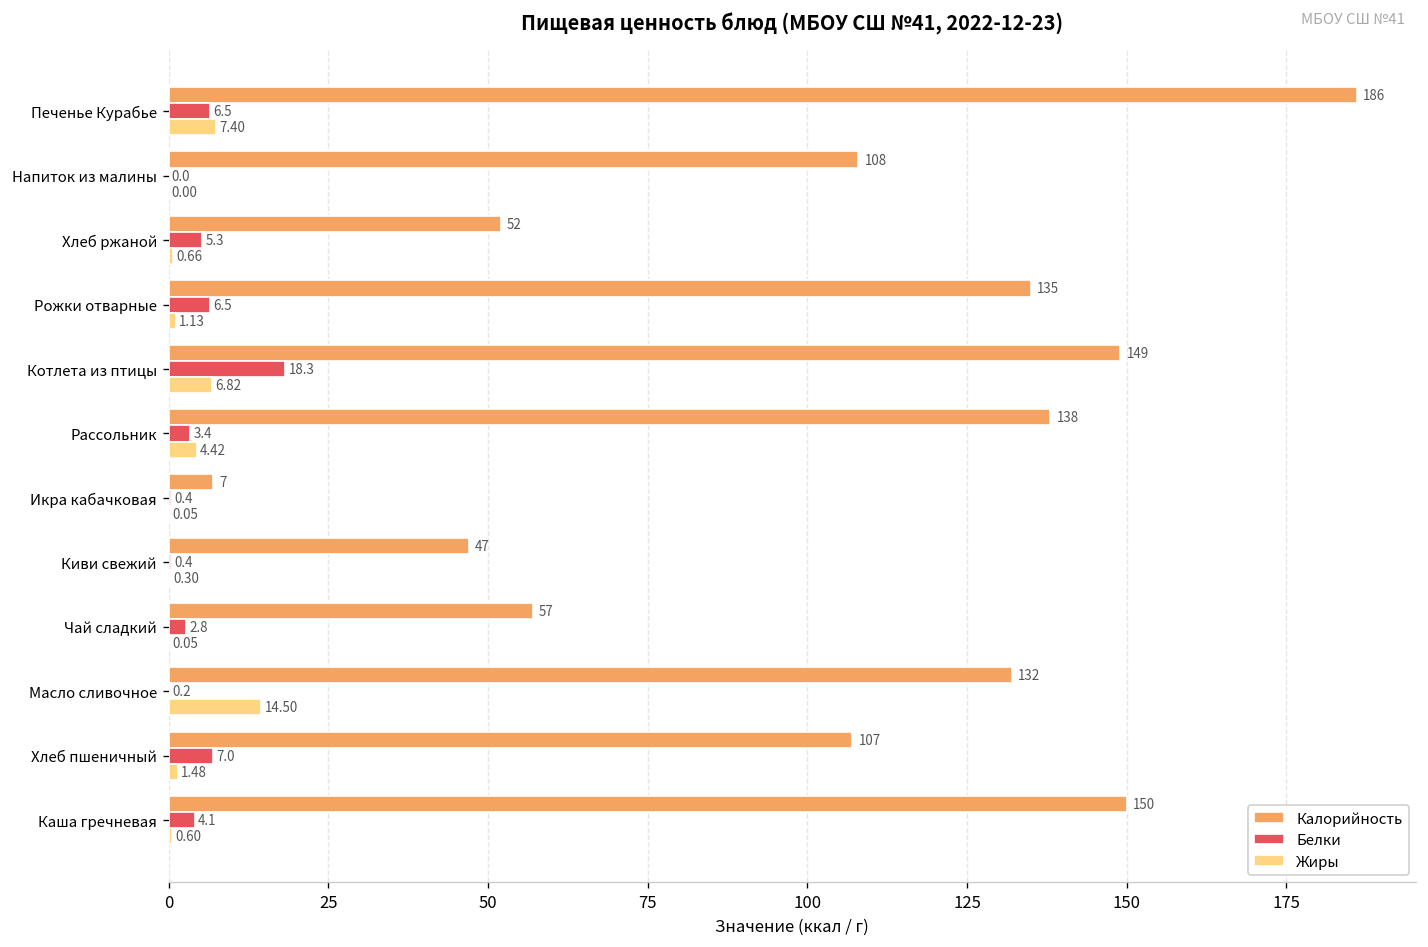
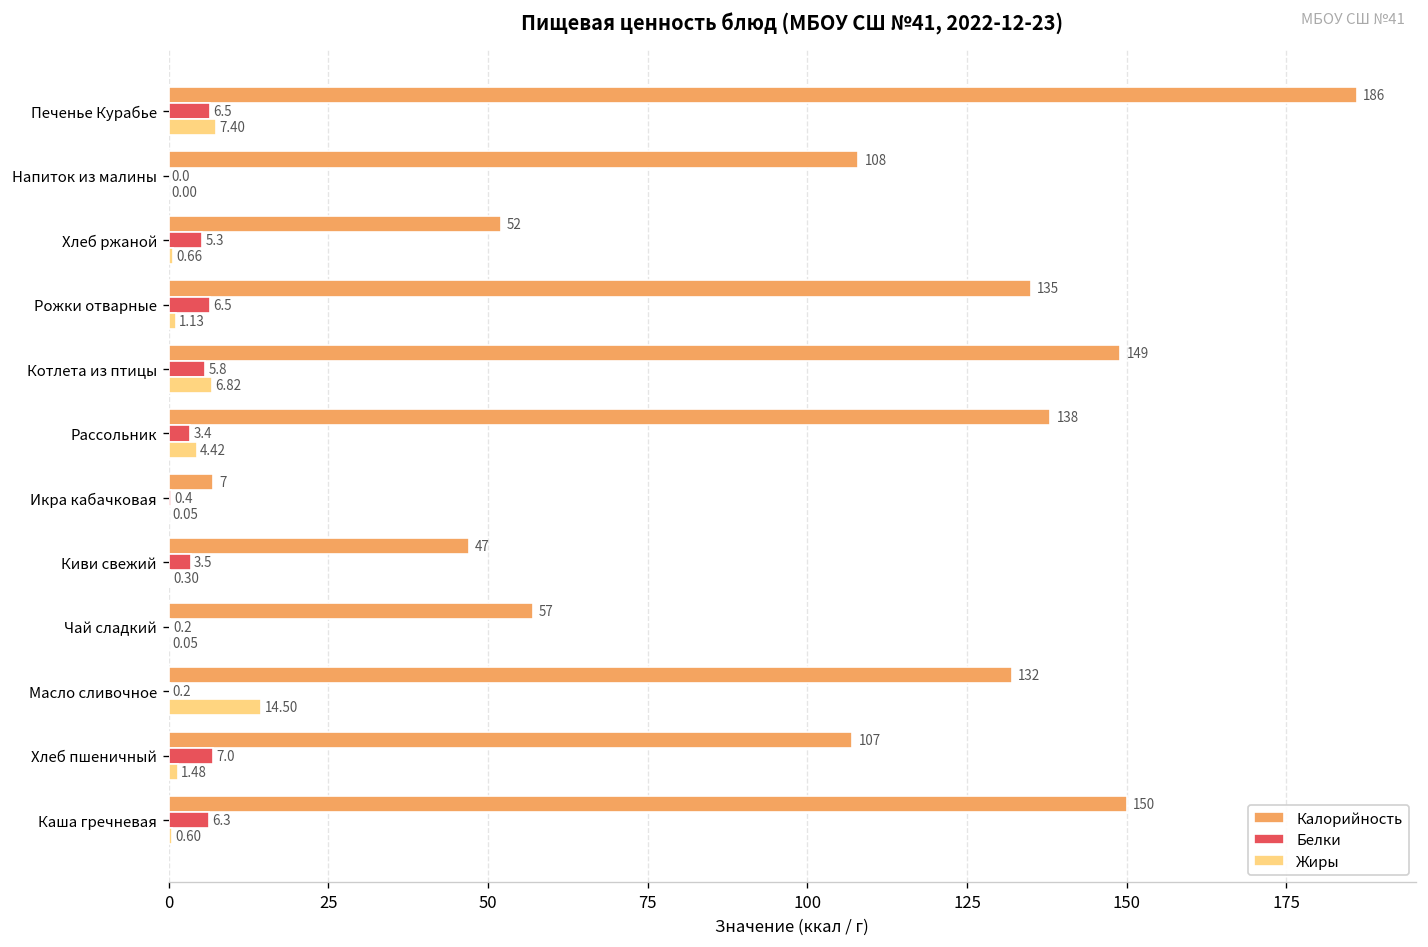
  {
    "Белки": {
      "Печенье Курабье": 6.5,
      "Напиток из малины": 0.0,
      "Хлеб ржаной": 5.3,
      "Рожки отварные": 6.5,
-     "Котлета из птицы": 18.3,
+     "Котлета из птицы": 5.8,
      "Рассольник": 3.4,
      "Икра кабачковая": 0.4,
-     "Киви свежий": 0.4,
-     "Чай сладкий": 2.8,
+     "Киви свежий": 3.5,
+     "Чай сладкий": 0.2,
      "Масло сливочное": 0.2,
      "Хлеб пшеничный": 7.0,
-     "Каша гречневая": 4.1
+     "Каша гречневая": 6.3
    }
  }
